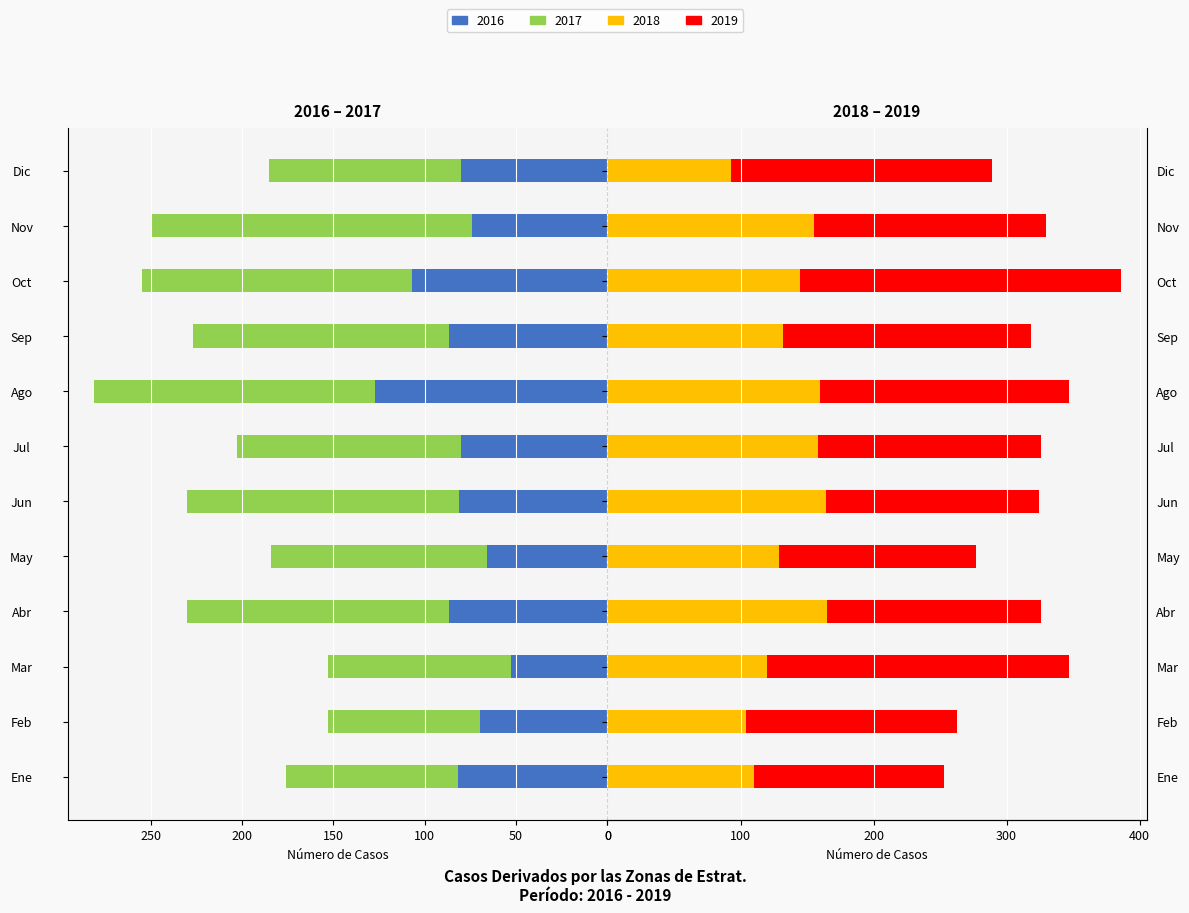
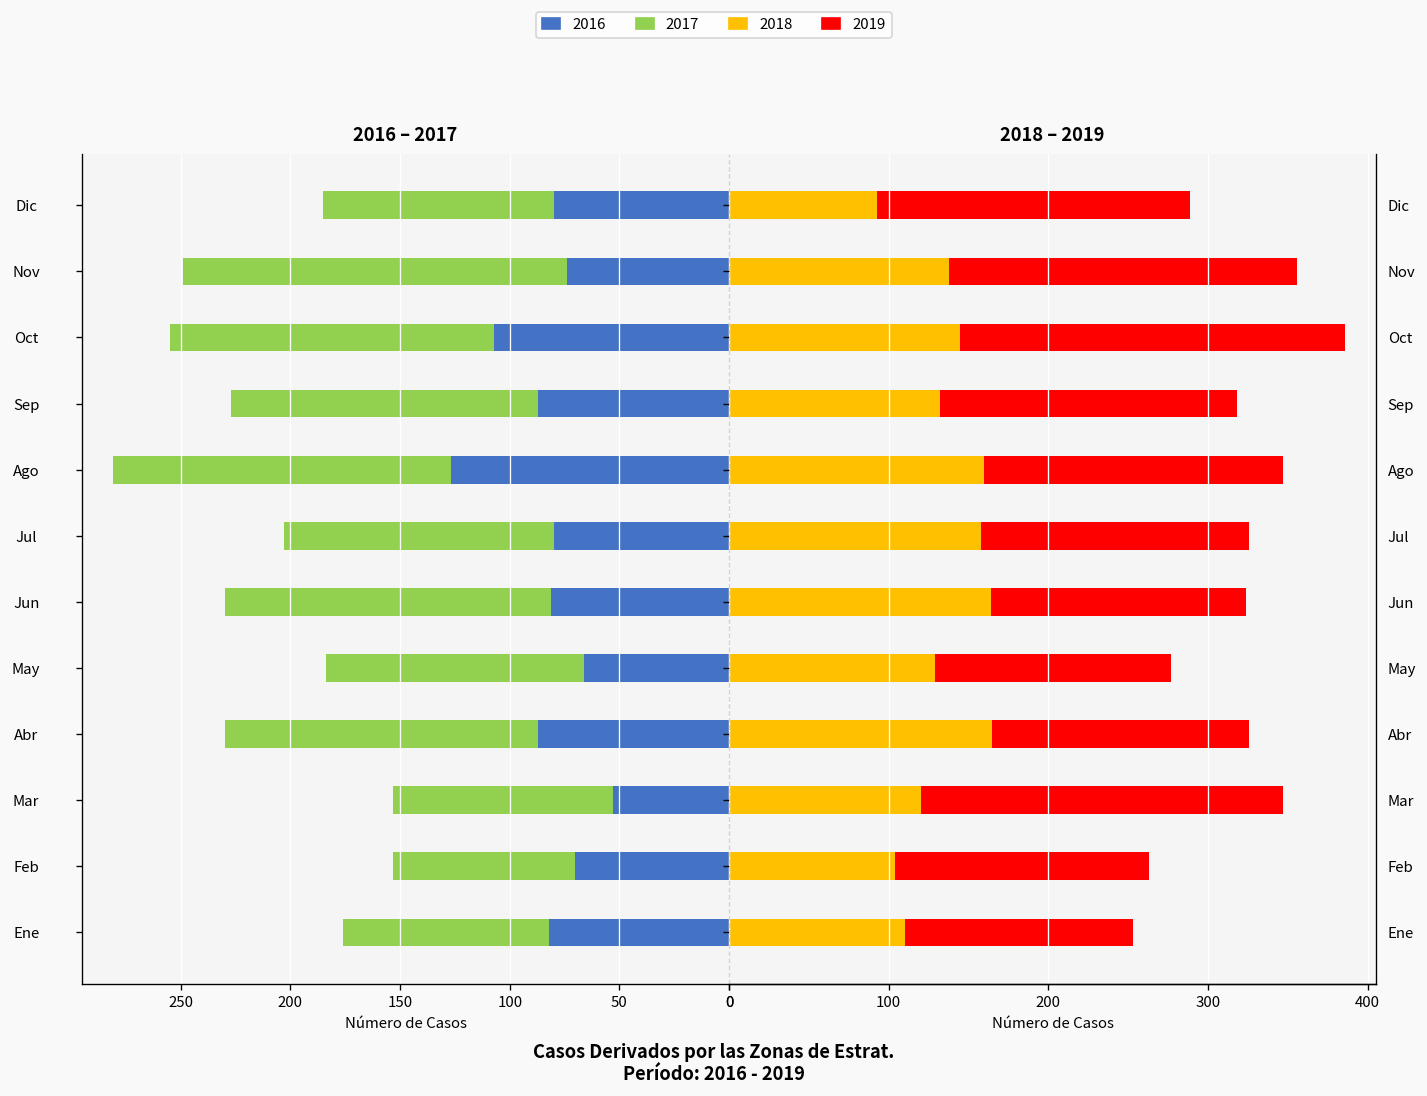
  {
    "2016 – 2017": {
      "2016": {
        "Dic": 80,
        "Nov": 74,
        "Oct": 107,
        "Sep": 87,
        "Ago": 127,
        "Jul": 80,
        "Jun": 81,
        "May": 66,
        "Abr": 87,
        "Mar": 53,
        "Feb": 70,
        "Ene": 82
      },
      "2017": {
        "Dic": 105,
        "Nov": 175,
        "Oct": 148,
        "Sep": 140,
        "Ago": 154,
        "Jul": 123,
        "Jun": 149,
        "May": 118,
        "Abr": 143,
        "Mar": 100,
        "Feb": 83,
        "Ene": 94
      }
    },
    "2018 – 2019": {
      "2018": {
        "Dic": 93,
-       "Nov": 155,
+       "Nov": 138,
        "Oct": 145,
        "Sep": 132,
        "Ago": 160,
        "Jul": 158,
        "Jun": 164,
        "May": 129,
        "Abr": 165,
        "Mar": 120,
        "Feb": 104,
        "Ene": 110
      },
      "2019": {
        "Dic": 196,
-       "Nov": 175,
+       "Nov": 218,
        "Oct": 241,
        "Sep": 186,
        "Ago": 187,
        "Jul": 168,
        "Jun": 160,
        "May": 148,
        "Abr": 161,
        "Mar": 227,
        "Feb": 159,
        "Ene": 143
      }
    }
  }
